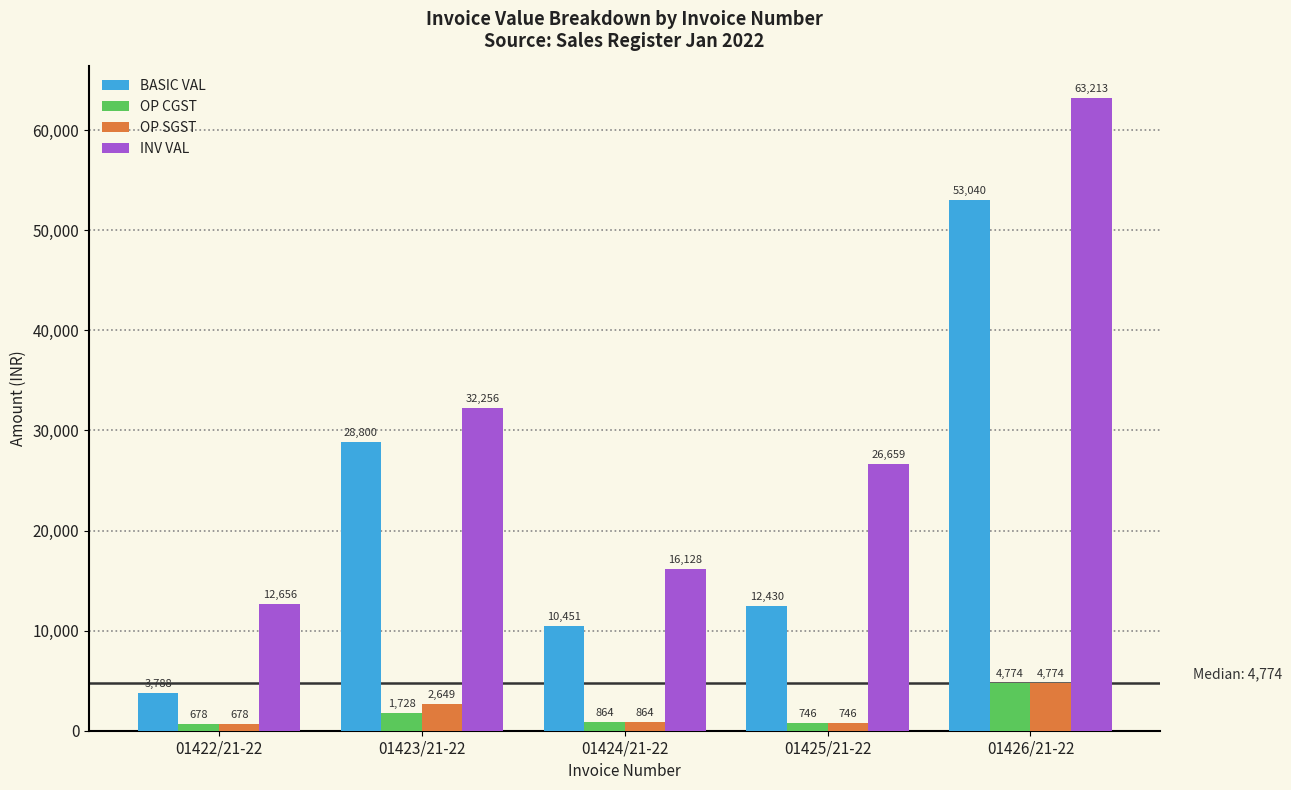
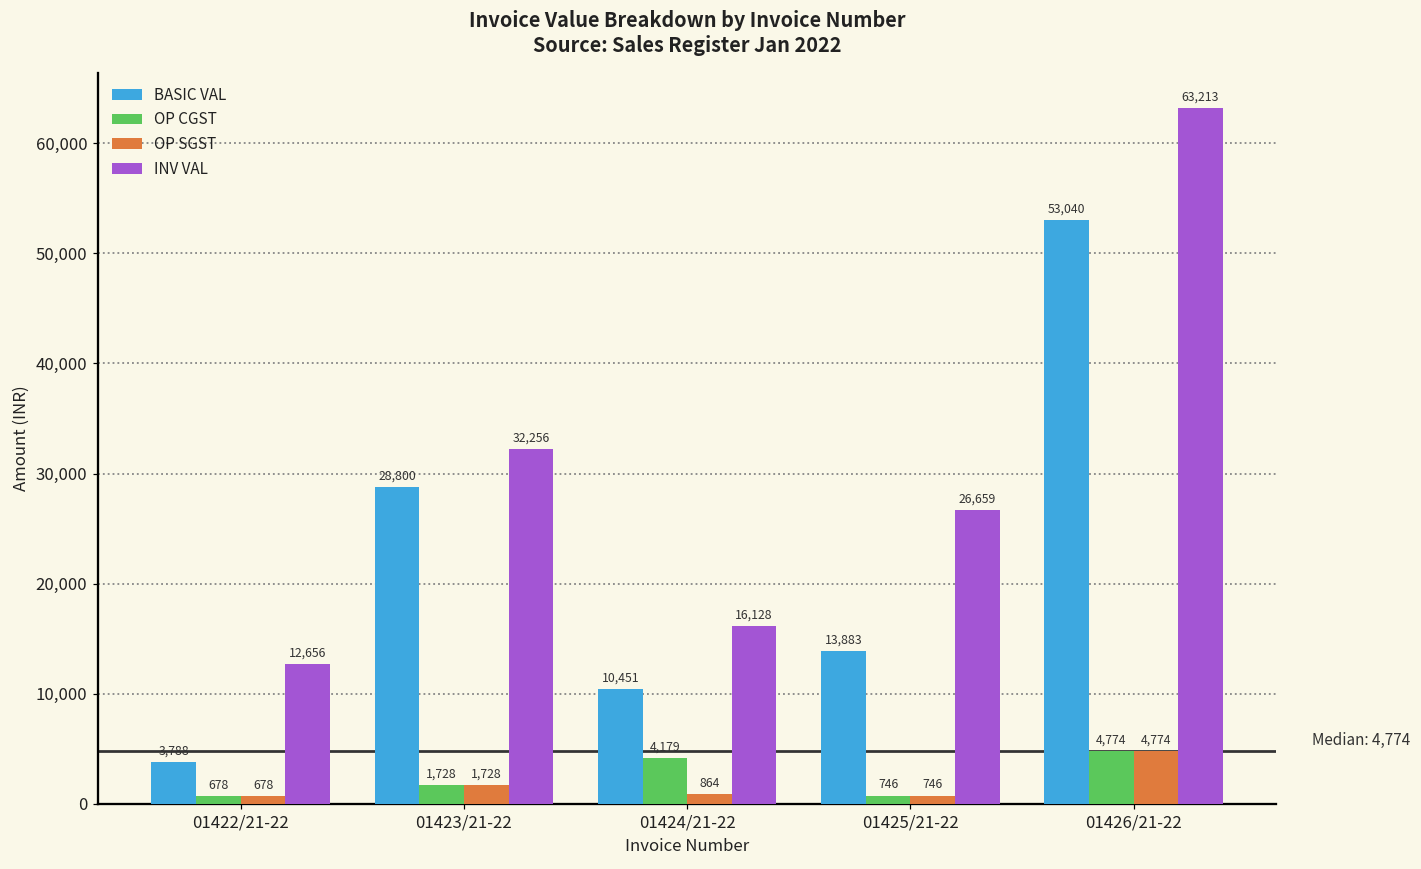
  {
    "BASIC VAL": {
      "01422/21-22": "3,788",
      "01423/21-22": "28,800",
      "01424/21-22": "10,451",
-     "01425/21-22": "12,430",
+     "01425/21-22": "13,883",
      "01426/21-22": "53,040"
    },
    "OP CGST": {
      "01422/21-22": "678",
      "01423/21-22": "1,728",
-     "01424/21-22": "864",
+     "01424/21-22": "4,179",
      "01425/21-22": "746",
      "01426/21-22": "4,774"
    },
    "OP SGST": {
      "01422/21-22": "678",
-     "01423/21-22": "2,649",
+     "01423/21-22": "1,728",
      "01424/21-22": "864",
      "01425/21-22": "746",
      "01426/21-22": "4,774"
    },
    "INV VAL": {
      "01422/21-22": "12,656",
      "01423/21-22": "32,256",
      "01424/21-22": "16,128",
      "01425/21-22": "26,659",
      "01426/21-22": "63,213"
    }
  }
